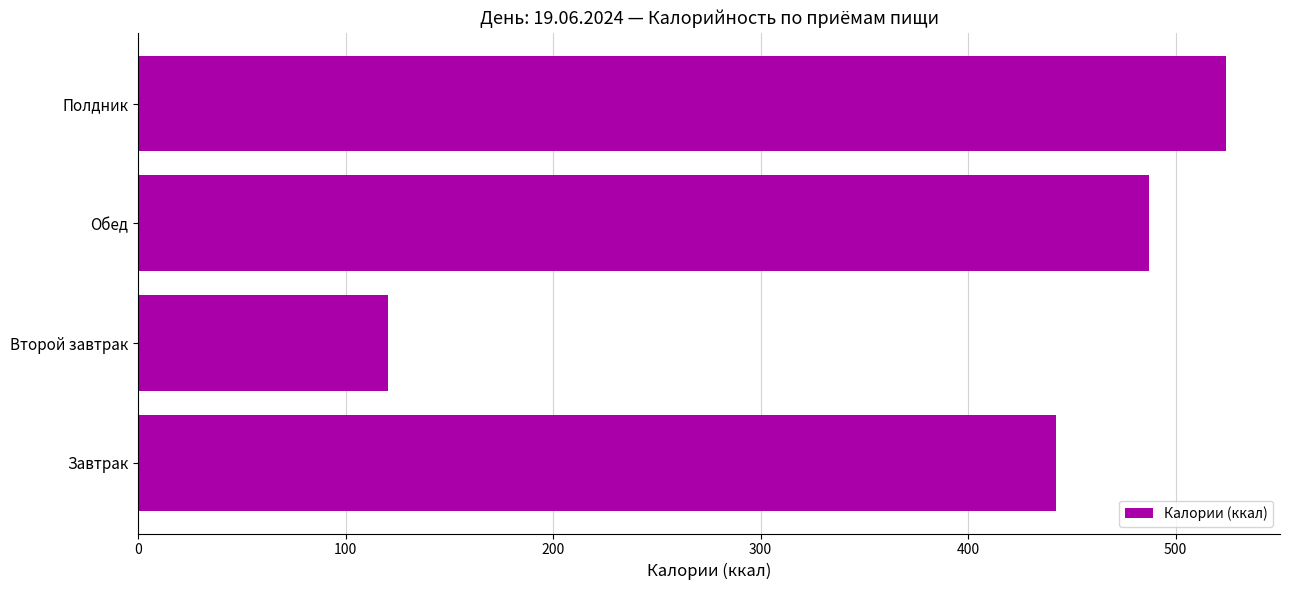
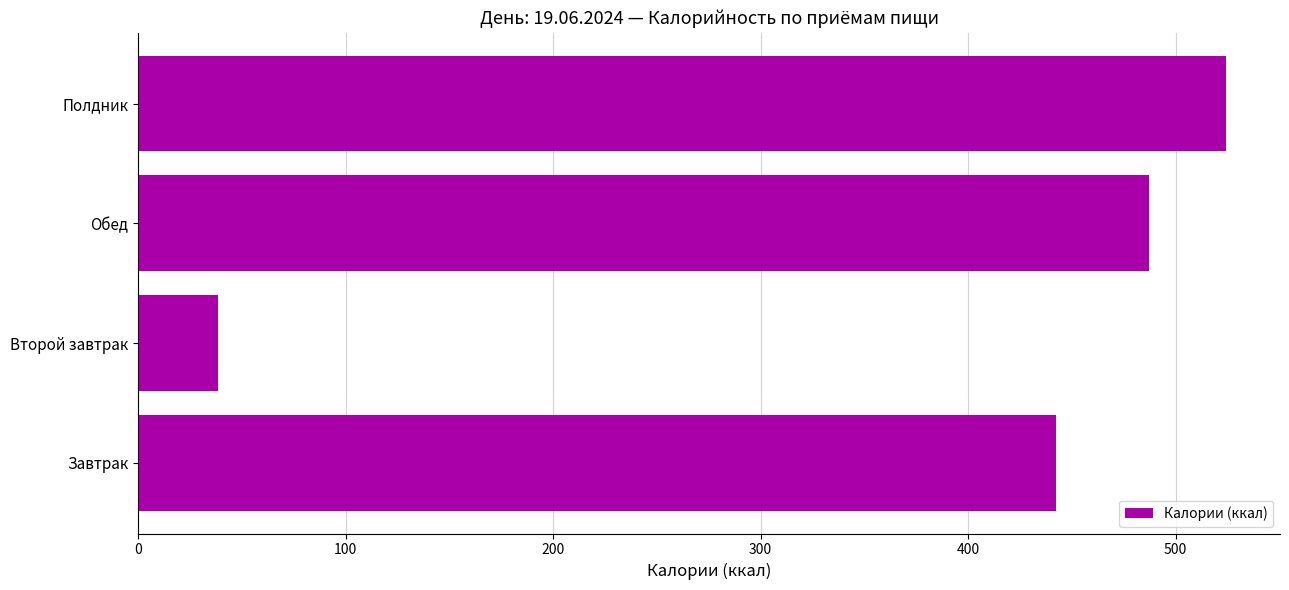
  {
    "Полдник": 524,
    "Обед": 487,
-   "Второй завтрак": 120,
+   "Второй завтрак": 39,
    "Завтрак": 442
  }
